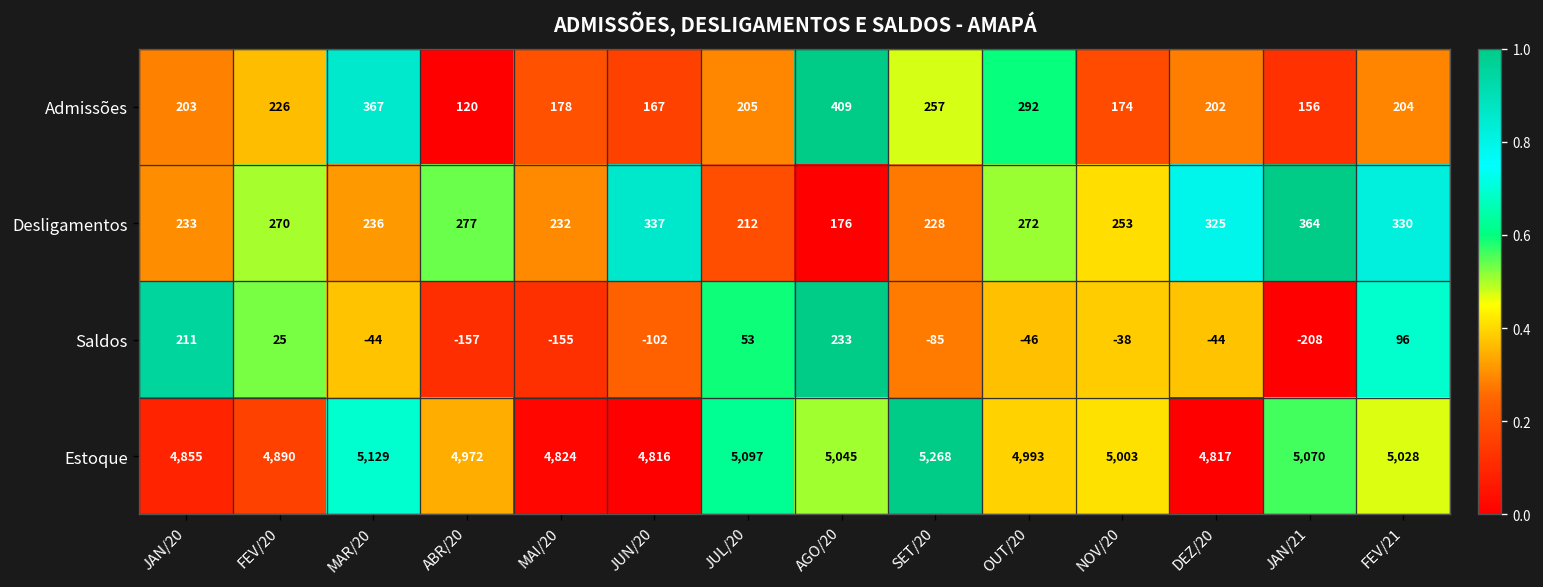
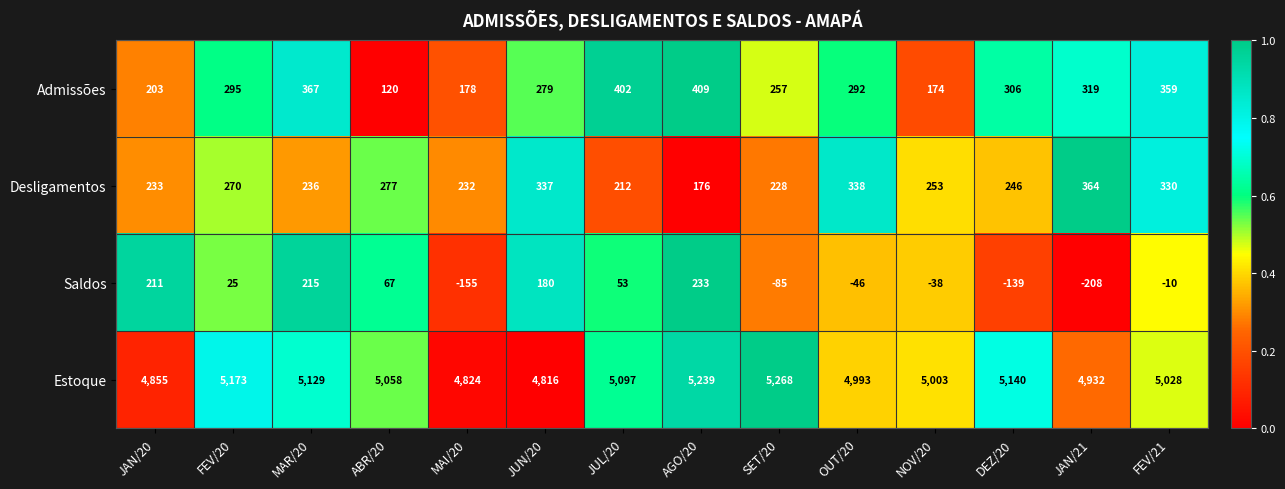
  {
    "Admissões": {
      "JAN/20": "203",
-     "FEV/20": "226",
+     "FEV/20": "295",
      "MAR/20": "367",
      "ABR/20": "120",
      "MAI/20": "178",
-     "JUN/20": "167",
-     "JUL/20": "205",
+     "JUN/20": "279",
+     "JUL/20": "402",
      "AGO/20": "409",
      "SET/20": "257",
      "OUT/20": "292",
      "NOV/20": "174",
-     "DEZ/20": "202",
-     "JAN/21": "156",
-     "FEV/21": "204"
+     "DEZ/20": "306",
+     "JAN/21": "319",
+     "FEV/21": "359"
    },
    "Desligamentos": {
      "JAN/20": "233",
      "FEV/20": "270",
      "MAR/20": "236",
      "ABR/20": "277",
      "MAI/20": "232",
      "JUN/20": "337",
      "JUL/20": "212",
      "AGO/20": "176",
      "SET/20": "228",
-     "OUT/20": "272",
+     "OUT/20": "338",
      "NOV/20": "253",
-     "DEZ/20": "325",
+     "DEZ/20": "246",
      "JAN/21": "364",
      "FEV/21": "330"
    },
    "Saldos": {
      "JAN/20": "211",
      "FEV/20": "25",
-     "MAR/20": "-44",
-     "ABR/20": "-157",
+     "MAR/20": "215",
+     "ABR/20": "67",
      "MAI/20": "-155",
-     "JUN/20": "-102",
+     "JUN/20": "180",
      "JUL/20": "53",
      "AGO/20": "233",
      "SET/20": "-85",
      "OUT/20": "-46",
      "NOV/20": "-38",
-     "DEZ/20": "-44",
+     "DEZ/20": "-139",
      "JAN/21": "-208",
-     "FEV/21": "96"
+     "FEV/21": "-10"
    },
    "Estoque": {
      "JAN/20": "4,855",
-     "FEV/20": "4,890",
+     "FEV/20": "5,173",
      "MAR/20": "5,129",
-     "ABR/20": "4,972",
+     "ABR/20": "5,058",
      "MAI/20": "4,824",
      "JUN/20": "4,816",
      "JUL/20": "5,097",
-     "AGO/20": "5,045",
+     "AGO/20": "5,239",
      "SET/20": "5,268",
      "OUT/20": "4,993",
      "NOV/20": "5,003",
-     "DEZ/20": "4,817",
-     "JAN/21": "5,070",
+     "DEZ/20": "5,140",
+     "JAN/21": "4,932",
      "FEV/21": "5,028"
    }
  }
